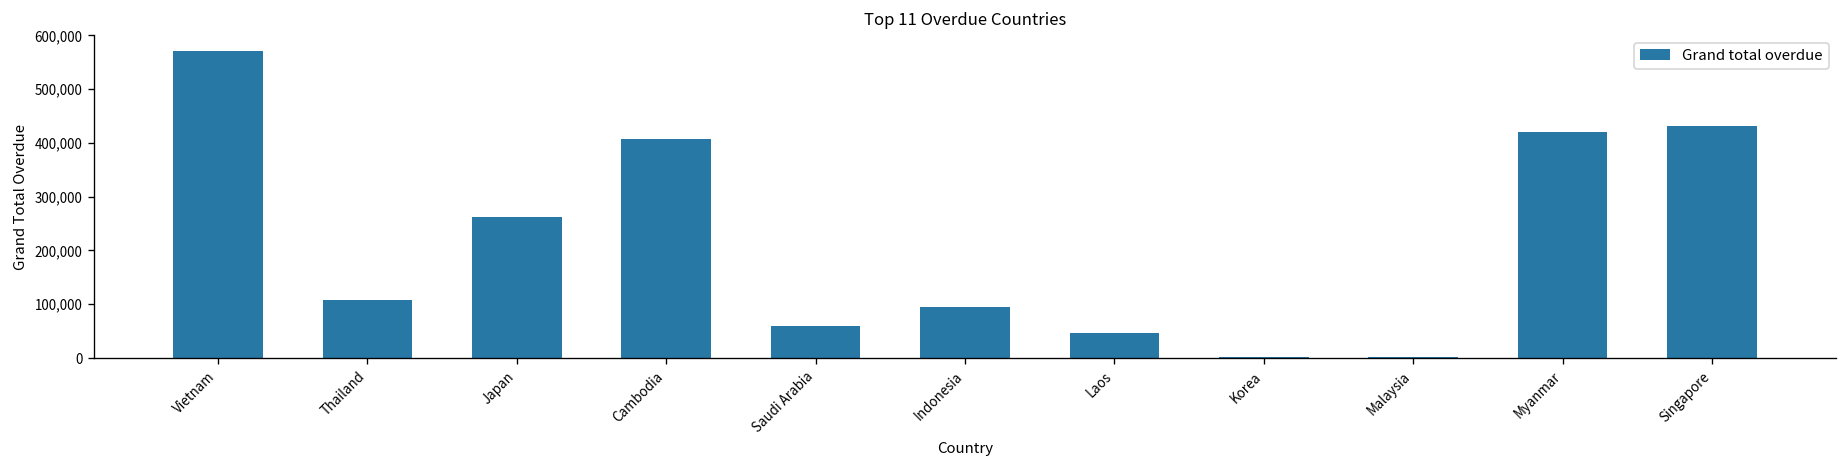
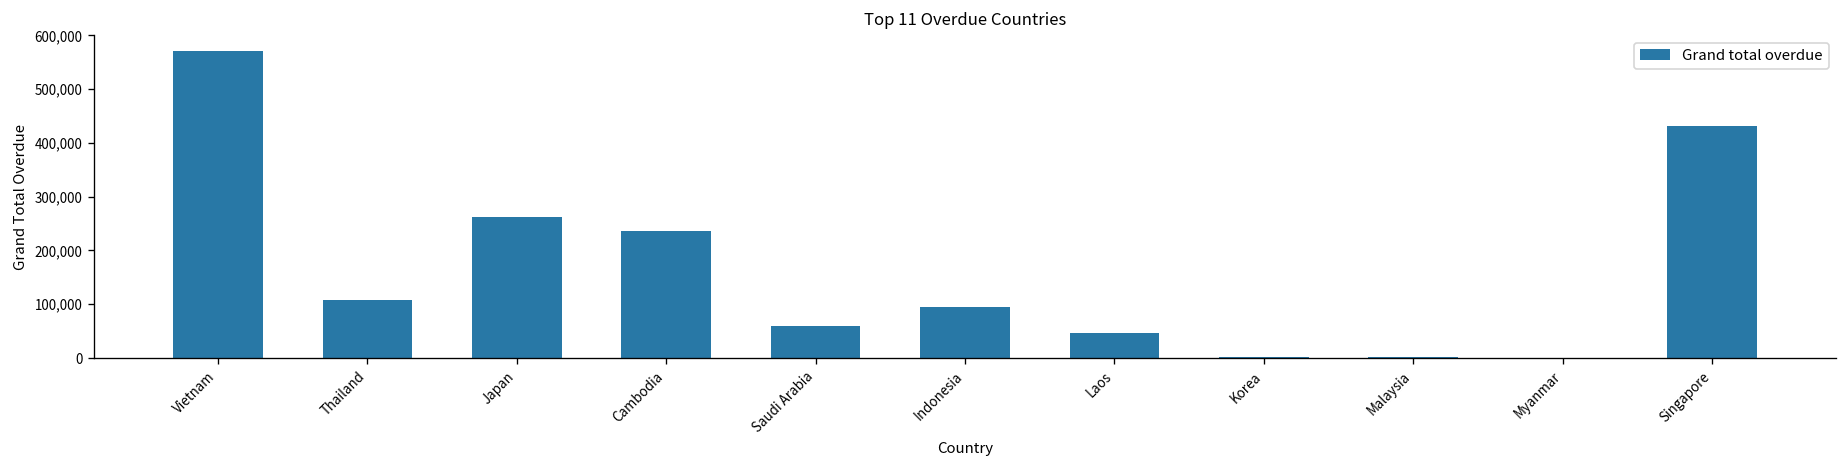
  {
    "Vietnam": "570,000",
    "Thailand": "110,000",
    "Japan": "260,000",
-   "Cambodia": "410,000",
+   "Cambodia": "240,000",
    "Saudi Arabia": "60,000",
    "Indonesia": "100,000",
    "Laos": "50,000",
-   "Myanmar": "420,000",
+   "Myanmar": "0",
    "Singapore": "430,000"
  }
